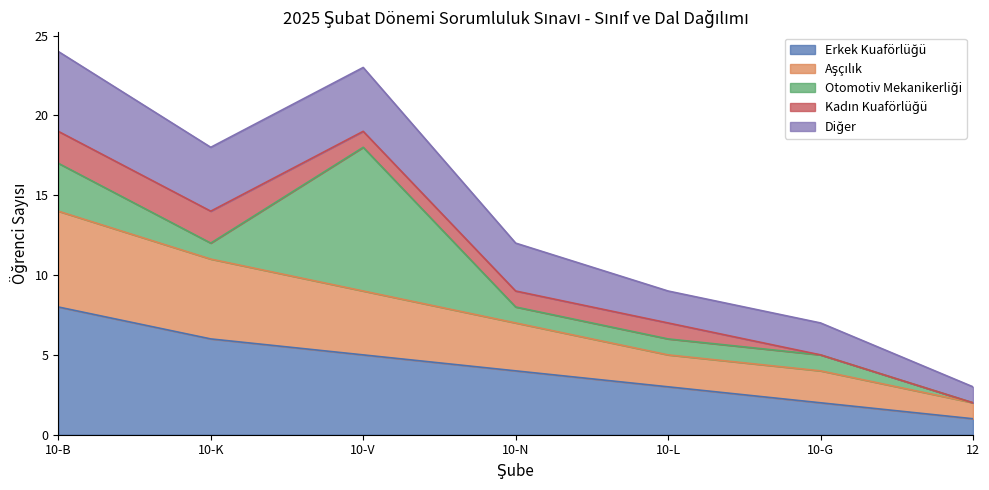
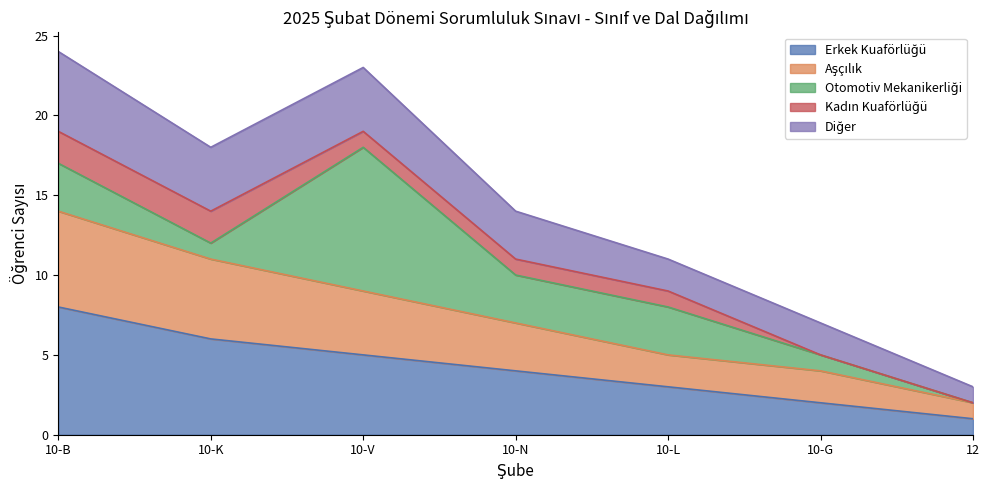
  {
    "Otomotiv Mekanikerliği": {
      "10-B": 3,
      "10-K": 1,
      "10-V": 9,
-     "10-N": 1,
-     "10-L": 1
+     "10-N": 3,
+     "10-L": 3
    }
  }
